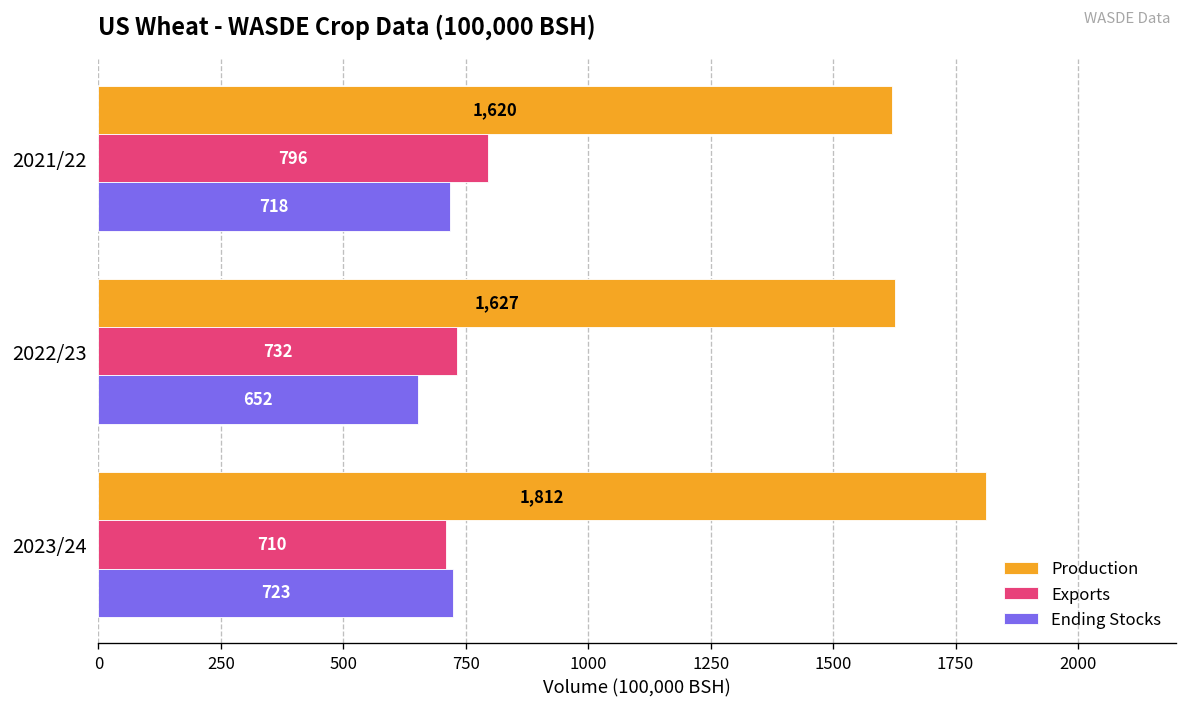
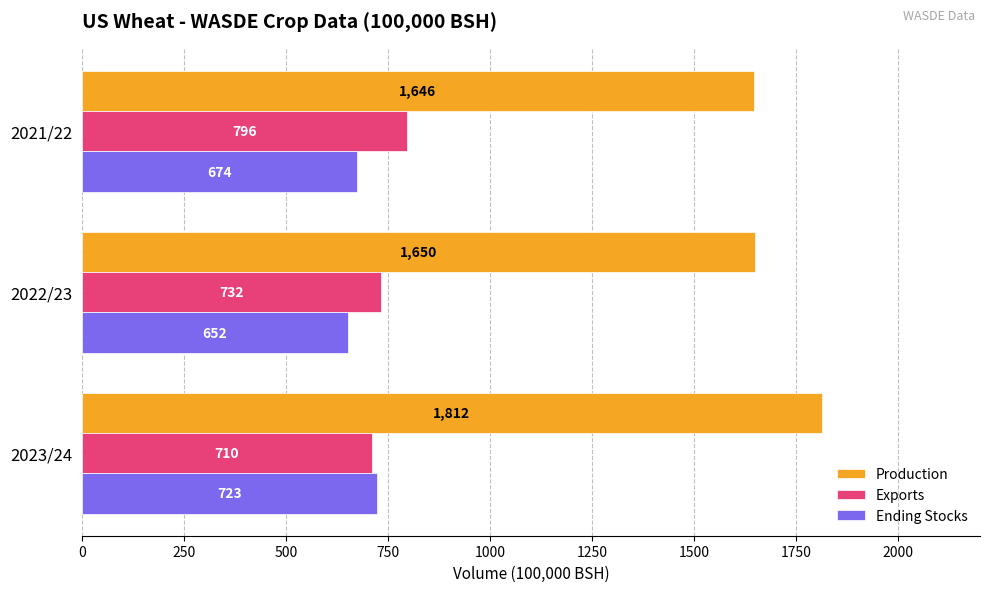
  {
    "Production": {
-     "2021/22": "1,620",
-     "2022/23": "1,627",
+     "2021/22": "1,646",
+     "2022/23": "1,650",
      "2023/24": "1,812"
    },
    "Exports": {
      "2021/22": "796",
      "2022/23": "732",
      "2023/24": "710"
    },
    "Ending Stocks": {
-     "2021/22": "718",
+     "2021/22": "674",
      "2022/23": "652",
      "2023/24": "723"
    }
  }
